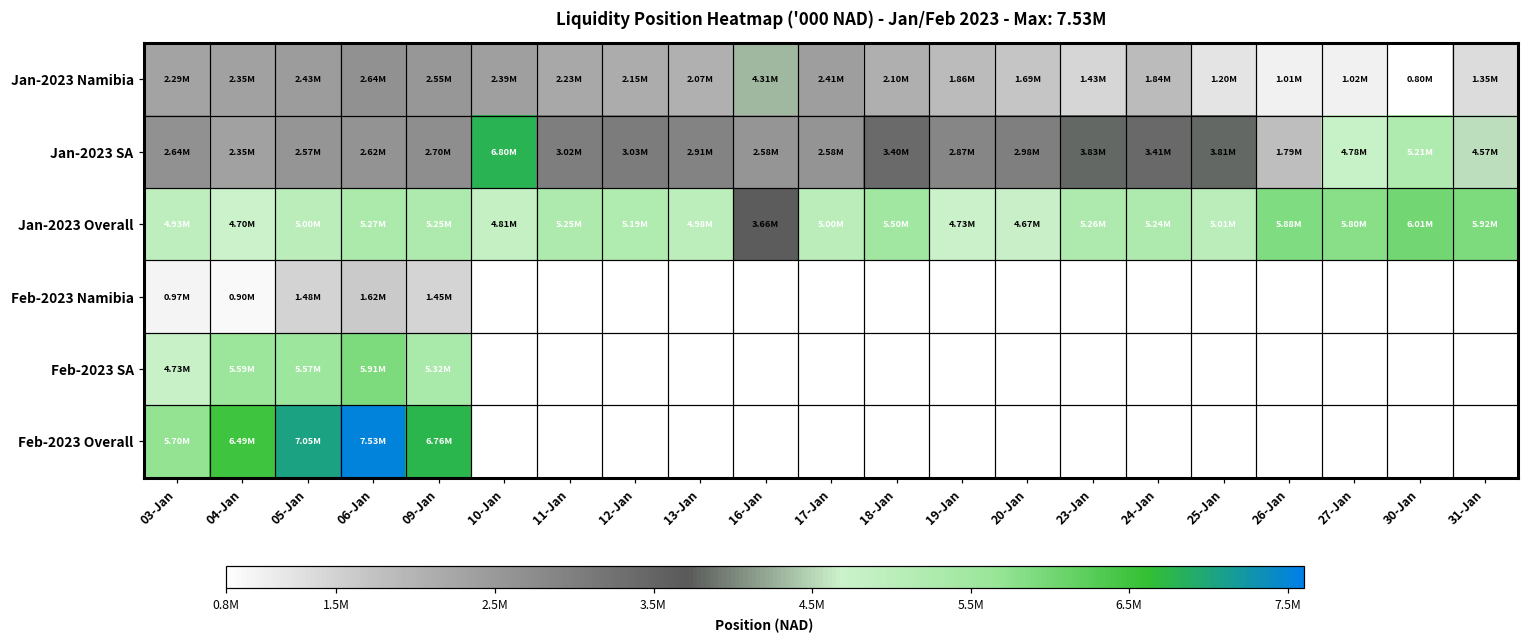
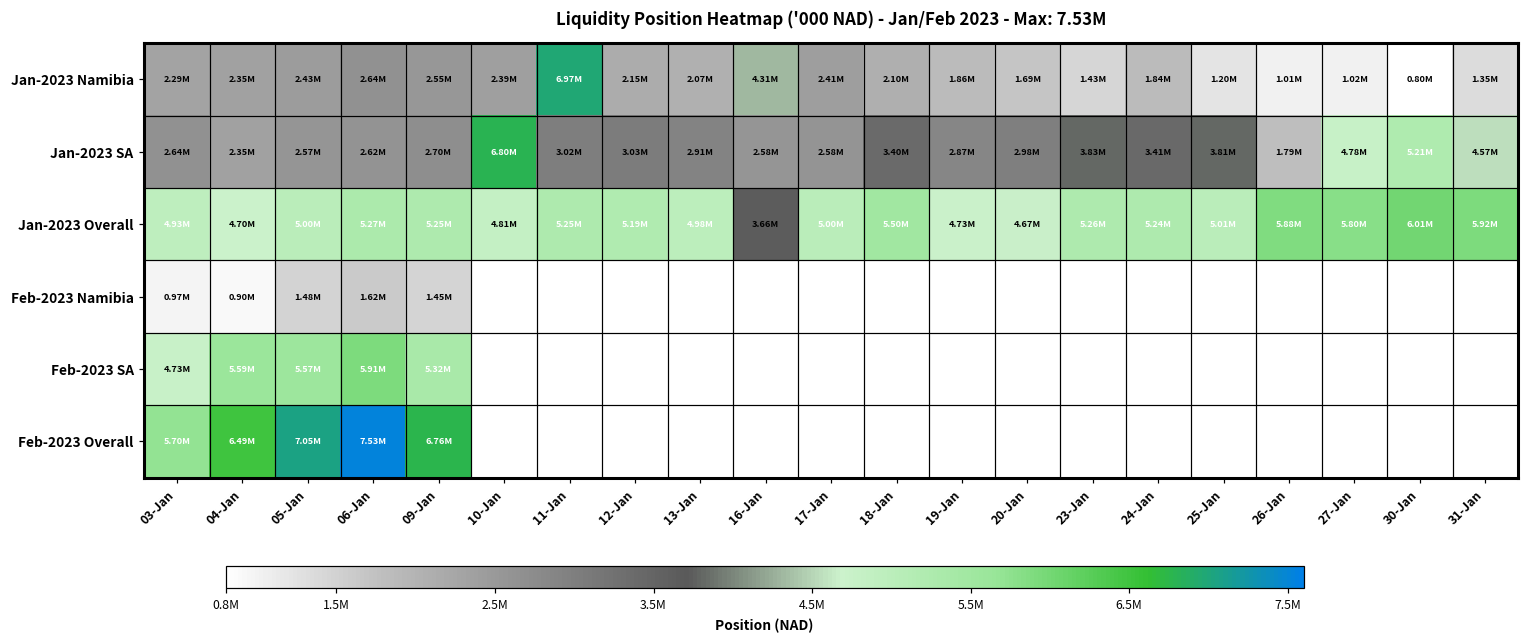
  {
    "Jan-2023 Namibia": {
      "03-Jan": "2.29M",
      "04-Jan": "2.35M",
      "05-Jan": "2.43M",
      "06-Jan": "2.64M",
      "09-Jan": "2.55M",
      "10-Jan": "2.39M",
-     "11-Jan": "2.23M",
+     "11-Jan": "6.97M",
      "12-Jan": "2.15M",
      "13-Jan": "2.07M",
      "16-Jan": "4.31M",
      "17-Jan": "2.41M",
      "18-Jan": "2.10M",
      "19-Jan": "1.86M",
      "20-Jan": "1.69M",
      "23-Jan": "1.43M",
      "24-Jan": "1.84M",
      "25-Jan": "1.20M",
      "26-Jan": "1.01M",
      "27-Jan": "1.02M",
      "30-Jan": "0.80M",
      "31-Jan": "1.35M"
    },
    "Jan-2023 SA": {
      "03-Jan": "2.64M",
      "04-Jan": "2.35M",
      "05-Jan": "2.57M",
      "06-Jan": "2.62M",
      "09-Jan": "2.70M",
      "10-Jan": "6.80M",
      "11-Jan": "3.02M",
      "12-Jan": "3.03M",
      "13-Jan": "2.91M",
      "16-Jan": "2.58M",
      "17-Jan": "2.58M",
      "18-Jan": "3.40M",
      "19-Jan": "2.87M",
      "20-Jan": "2.98M",
      "23-Jan": "3.83M",
      "24-Jan": "3.41M",
      "25-Jan": "3.81M",
      "26-Jan": "1.79M",
      "27-Jan": "4.78M",
      "30-Jan": "5.21M",
      "31-Jan": "4.57M"
    },
    "Jan-2023 Overall": {
      "03-Jan": "4.93M",
      "04-Jan": "4.70M",
      "05-Jan": "5.00M",
      "06-Jan": "5.27M",
      "09-Jan": "5.25M",
      "10-Jan": "4.81M",
      "11-Jan": "5.25M",
      "12-Jan": "5.19M",
      "13-Jan": "4.98M",
      "16-Jan": "3.66M",
      "17-Jan": "5.00M",
      "18-Jan": "5.50M",
      "19-Jan": "4.73M",
      "20-Jan": "4.67M",
      "23-Jan": "5.26M",
      "24-Jan": "5.24M",
      "25-Jan": "5.01M",
      "26-Jan": "5.88M",
      "27-Jan": "5.80M",
      "30-Jan": "6.01M",
      "31-Jan": "5.92M"
    },
    "Feb-2023 Namibia": {
      "03-Jan": "0.97M",
      "04-Jan": "0.90M",
      "05-Jan": "1.48M",
      "06-Jan": "1.62M",
      "09-Jan": "1.45M"
    },
    "Feb-2023 SA": {
      "03-Jan": "4.73M",
      "04-Jan": "5.59M",
      "05-Jan": "5.57M",
      "06-Jan": "5.91M",
      "09-Jan": "5.32M"
    },
    "Feb-2023 Overall": {
      "03-Jan": "5.70M",
      "04-Jan": "6.49M",
      "05-Jan": "7.05M",
      "06-Jan": "7.53M",
      "09-Jan": "6.76M"
    }
  }
